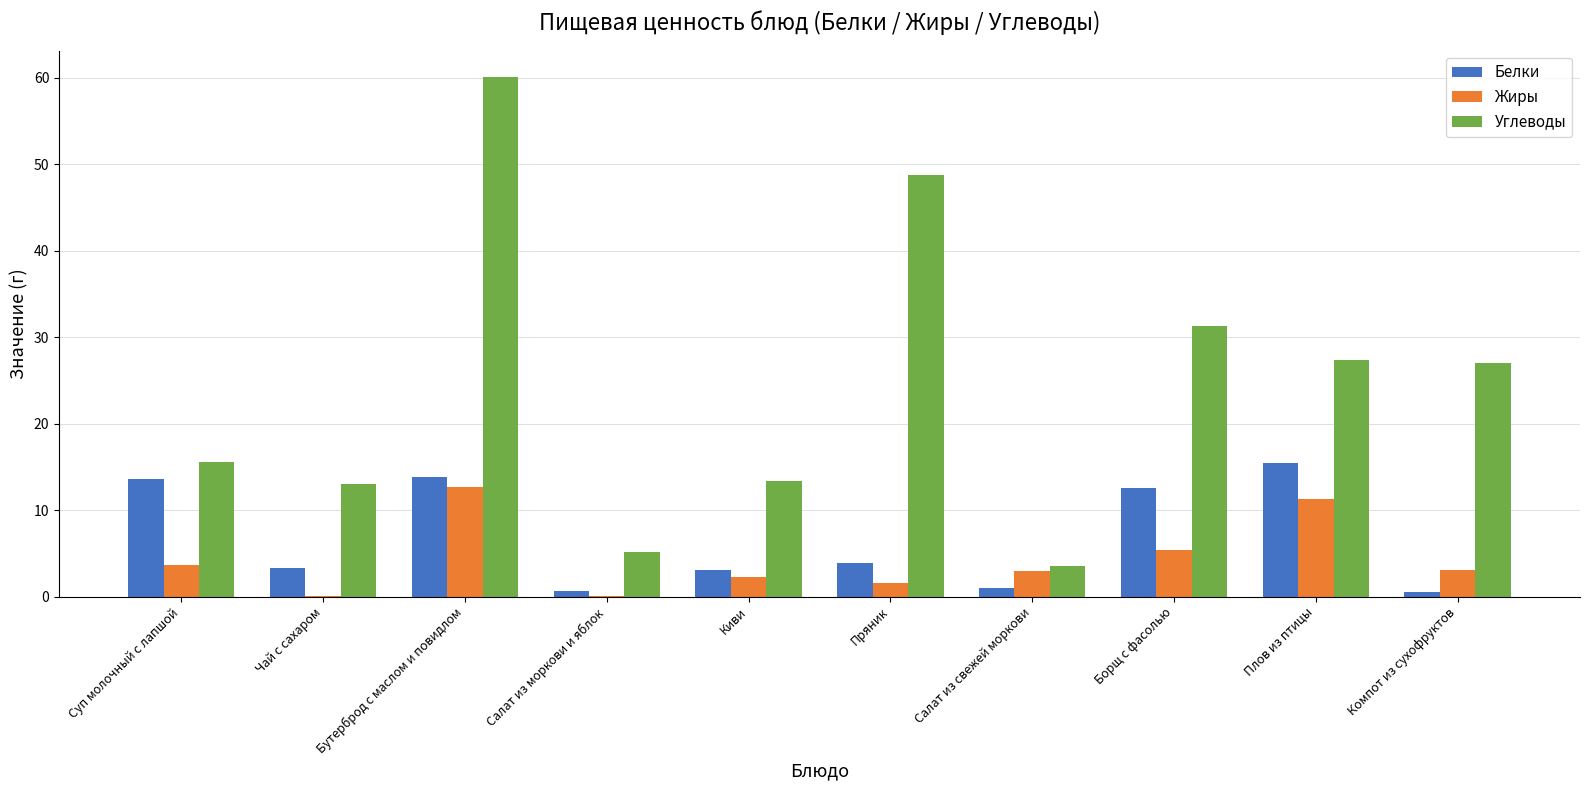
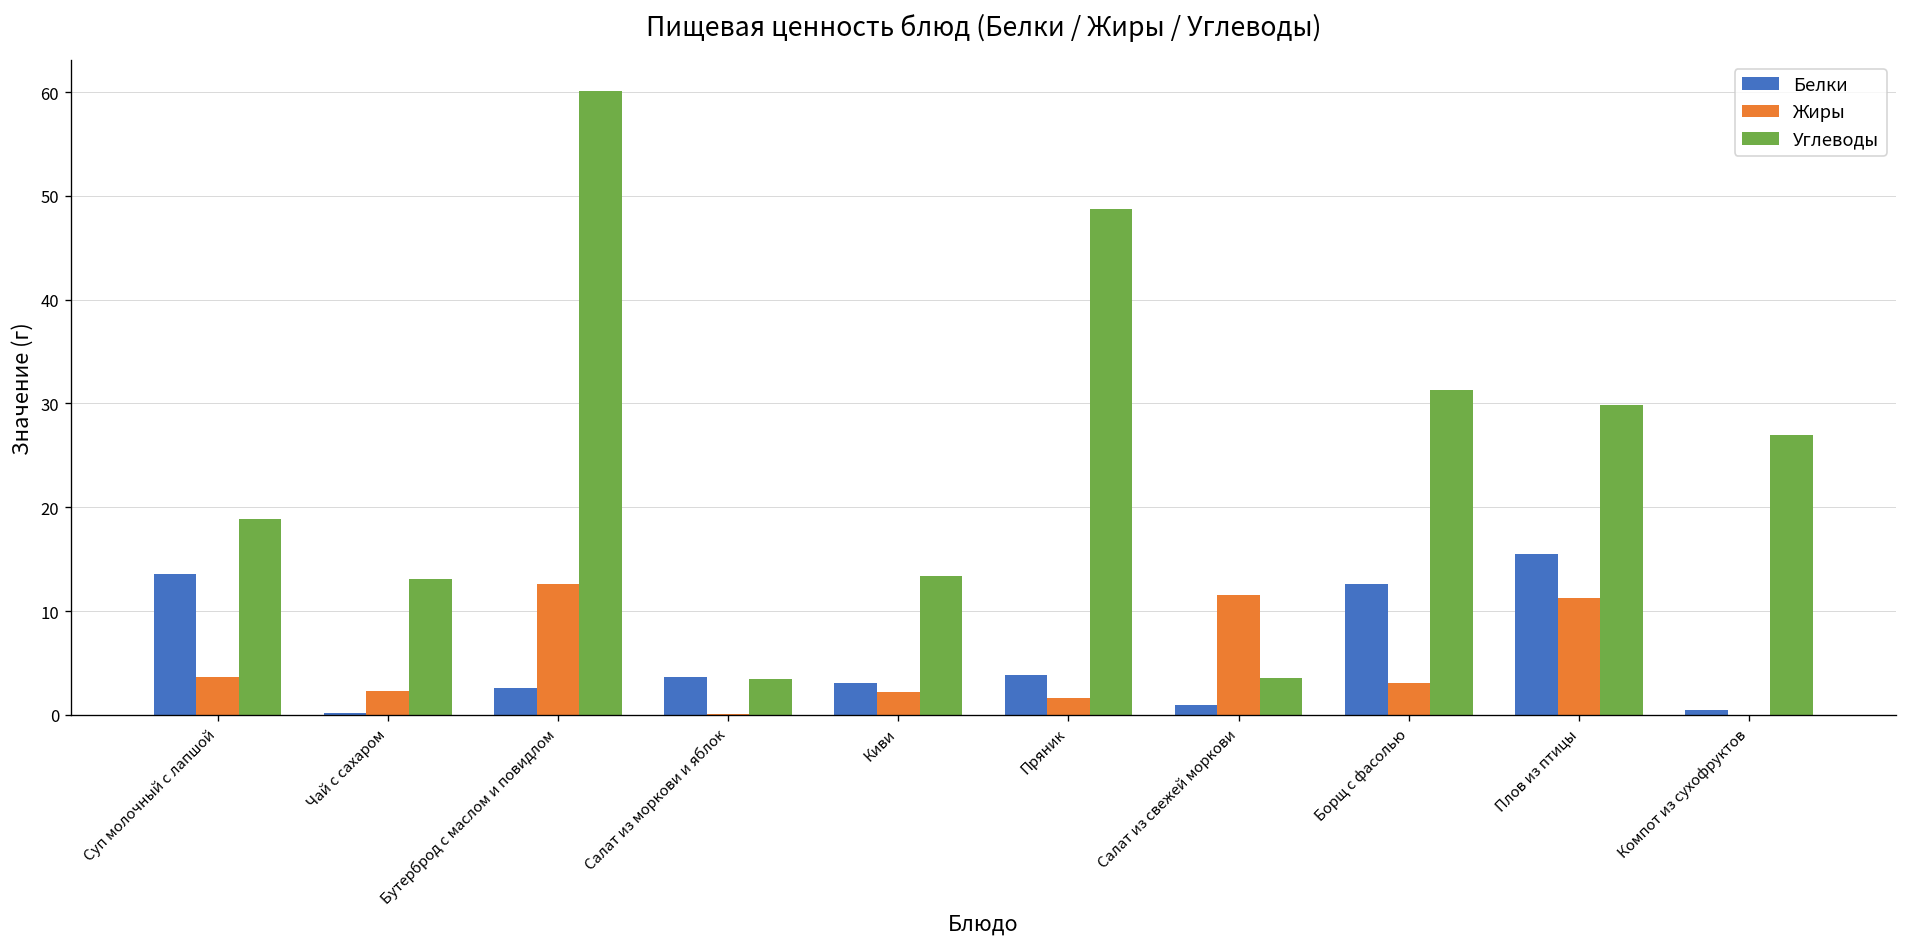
  {
    "Белки": {
      "Суп молочный с лапшой": 14,
-     "Чай с сахаром": 3,
-     "Бутерброд с маслом и повидлом": 14,
-     "Салат из моркови и яблок": 1,
+     "Чай с сахаром": 0,
+     "Бутерброд с маслом и повидлом": 3,
+     "Салат из моркови и яблок": 4,
      "Киви": 3,
      "Пряник": 4,
      "Салат из свежей моркови": 1,
      "Борщ с фасолью": 13,
      "Плов из птицы": 15,
      "Компот из сухофруктов": 1
    },
    "Жиры": {
      "Суп молочный с лапшой": 4,
-     "Чай с сахаром": 0,
+     "Чай с сахаром": 2,
      "Бутерброд с маслом и повидлом": 13,
      "Киви": 2,
      "Пряник": 2,
-     "Салат из свежей моркови": 3,
-     "Борщ с фасолью": 5,
+     "Салат из свежей моркови": 12,
+     "Борщ с фасолью": 3,
      "Плов из птицы": 11,
-     "Компот из сухофруктов": 3
+     "Компот из сухофруктов": 0
    },
    "Углеводы": {
-     "Суп молочный с лапшой": 16,
+     "Суп молочный с лапшой": 19,
      "Чай с сахаром": 13,
      "Бутерброд с маслом и повидлом": 60,
-     "Салат из моркови и яблок": 5,
+     "Салат из моркови и яблок": 3,
      "Киви": 13,
      "Пряник": 49,
      "Салат из свежей моркови": 4,
      "Борщ с фасолью": 31,
-     "Плов из птицы": 27,
+     "Плов из птицы": 30,
      "Компот из сухофруктов": 27
    }
  }
